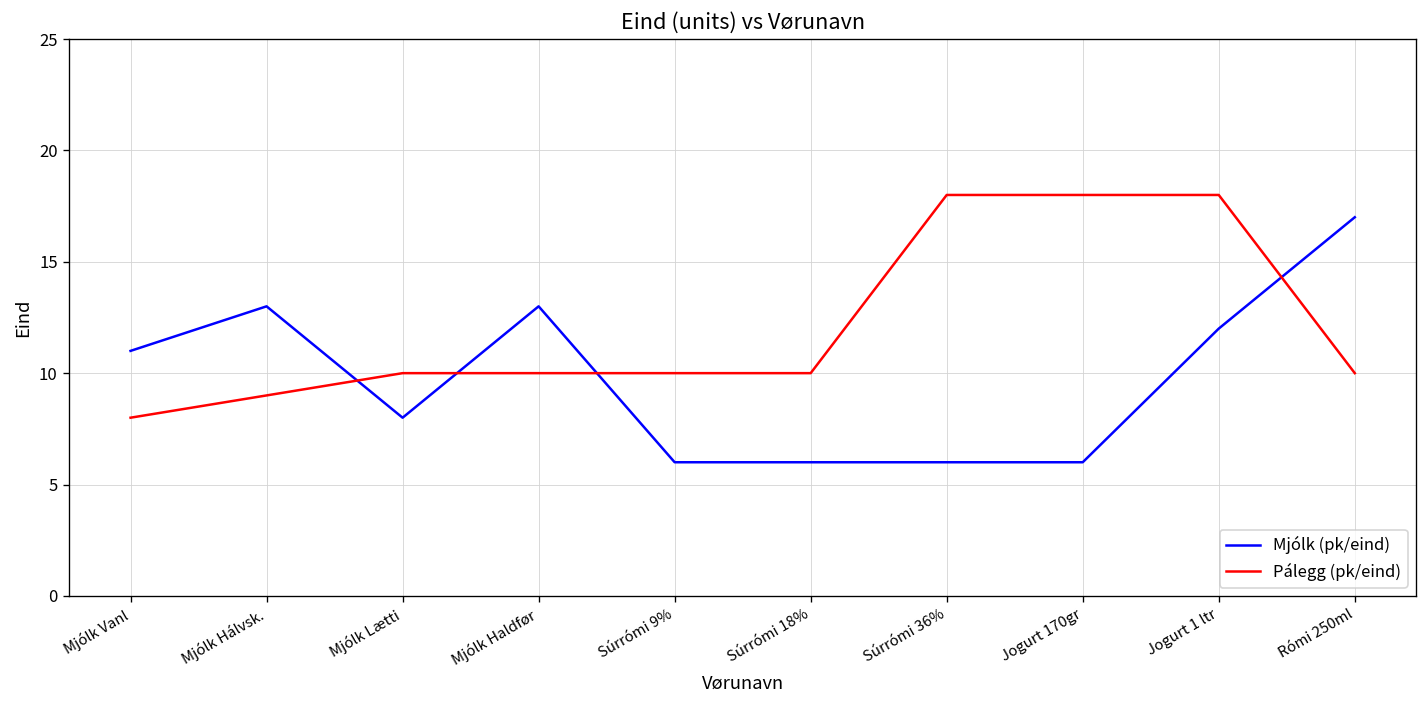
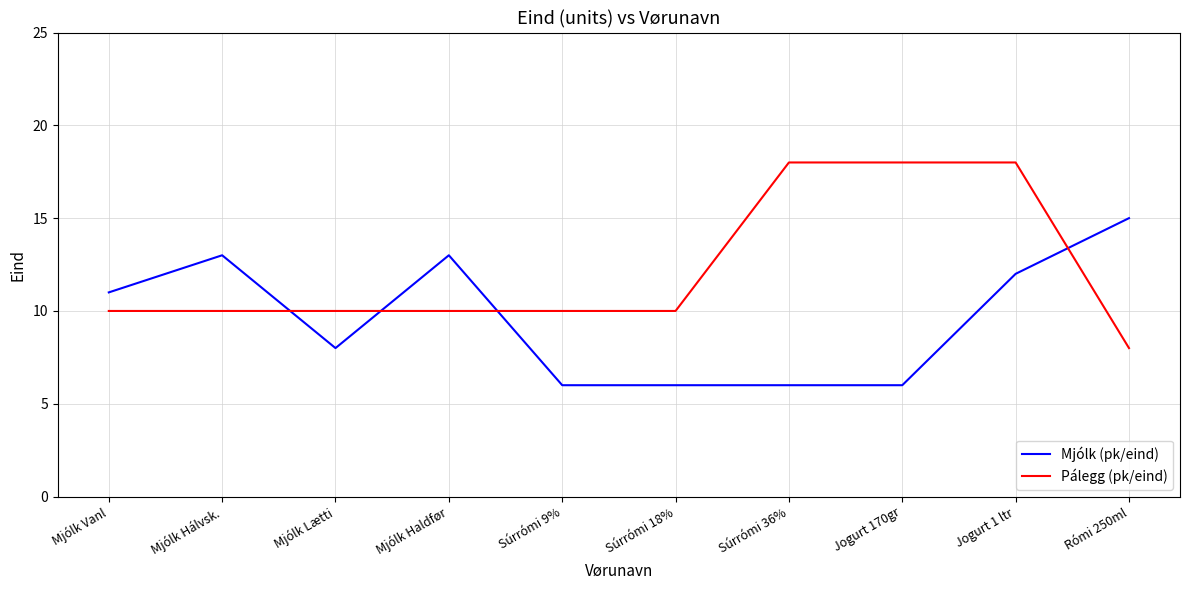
  {
    "Mjólk (pk/eind)": {
      "Mjólk Vanl": 11,
      "Mjólk Hálvsk.": 13,
      "Mjólk Lætti": 8,
      "Mjólk Haldfør": 13,
      "Súrrómi 9%": 6,
      "Súrrómi 18%": 6,
      "Súrrómi 36%": 6,
      "Jogurt 170gr": 6,
      "Jogurt 1 ltr": 12,
-     "Rómi 250ml": 17
+     "Rómi 250ml": 15
    },
    "Pálegg (pk/eind)": {
-     "Mjólk Vanl": 8,
-     "Mjólk Hálvsk.": 9,
+     "Mjólk Vanl": 10,
+     "Mjólk Hálvsk.": 10,
      "Mjólk Lætti": 10,
      "Mjólk Haldfør": 10,
      "Súrrómi 9%": 10,
      "Súrrómi 18%": 10,
      "Súrrómi 36%": 18,
      "Jogurt 170gr": 18,
      "Jogurt 1 ltr": 18,
-     "Rómi 250ml": 10
+     "Rómi 250ml": 8
    }
  }
